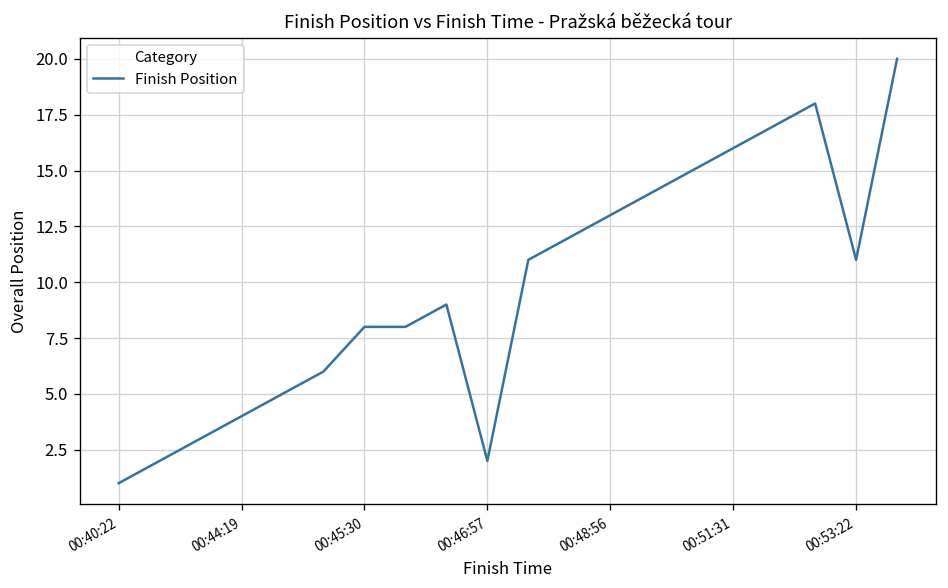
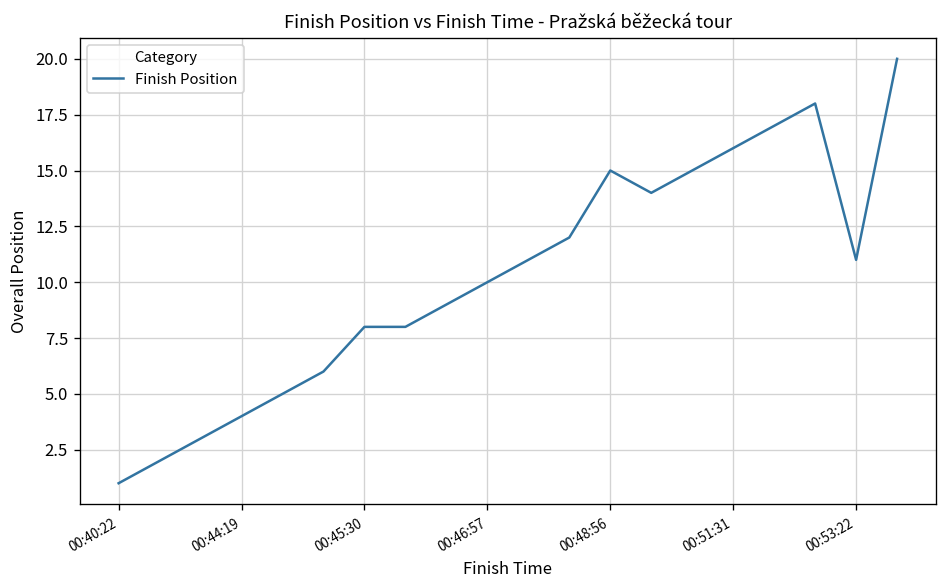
  {
    "00:40:22": 1,
    "00:44:19": 4,
    "00:45:30": 8,
-   "00:46:57": 2,
-   "00:48:56": 13,
+   "00:46:57": 10,
+   "00:48:56": 15,
    "00:51:31": 16,
    "00:53:22": 11
  }
